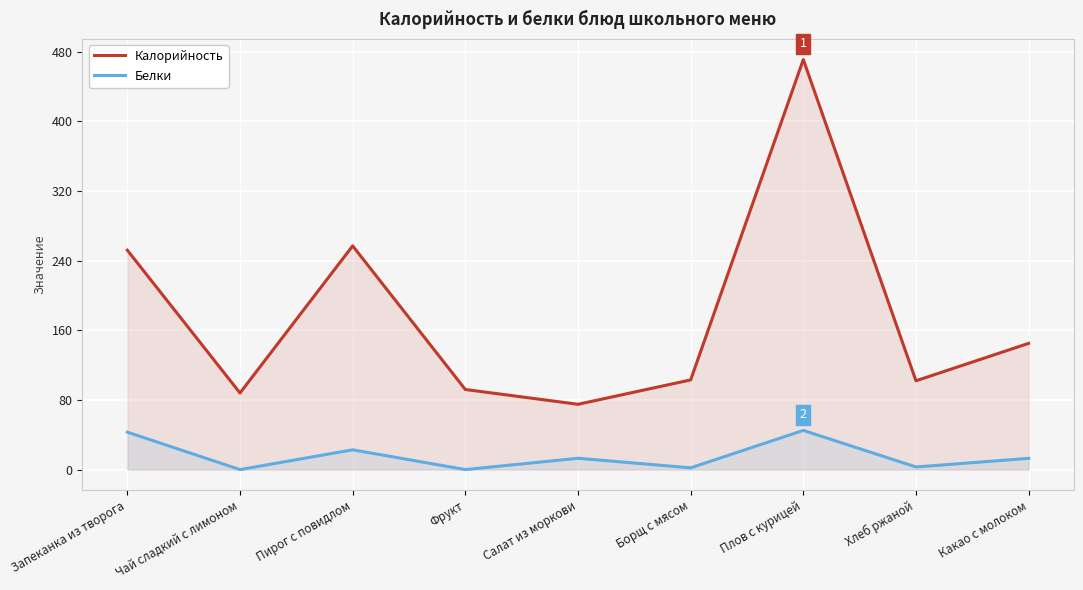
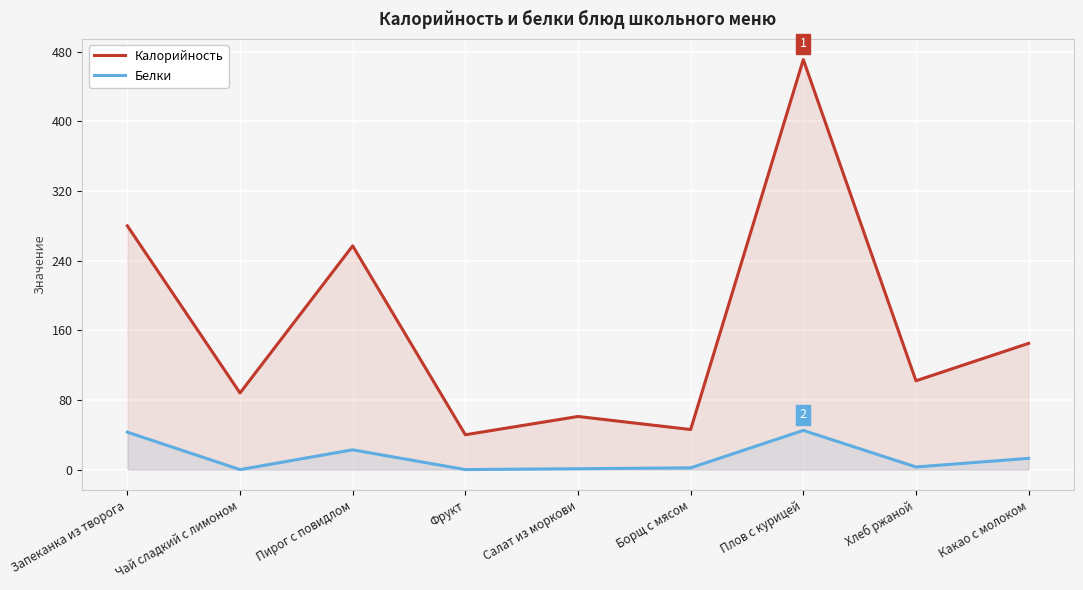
  {
    "Калорийность": {
-     "Запеканка из творога": 250,
+     "Запеканка из творога": 280,
      "Чай сладкий с лимоном": 90,
      "Пирог с повидлом": 260,
-     "Фрукт": 90,
-     "Салат из моркови": 80,
-     "Борщ с мясом": 100,
+     "Фрукт": 40,
+     "Салат из моркови": 60,
+     "Борщ с мясом": 50,
      "Хлеб ржаной": 100,
      "Какао с молоком": 150
    },
    "Белки": {
      "Запеканка из творога": 40,
      "Чай сладкий с лимоном": 0,
      "Пирог с повидлом": 20,
      "Фрукт": 0,
-     "Салат из моркови": 10,
+     "Салат из моркови": 0,
      "Борщ с мясом": 0,
      "Хлеб ржаной": 0,
      "Какао с молоком": 10
    }
  }
